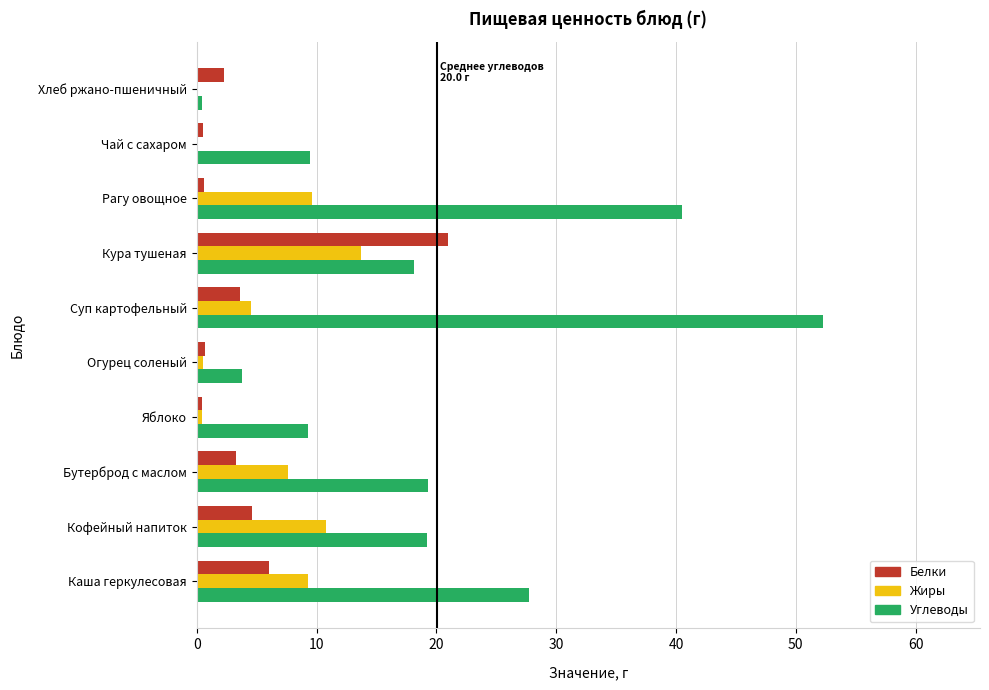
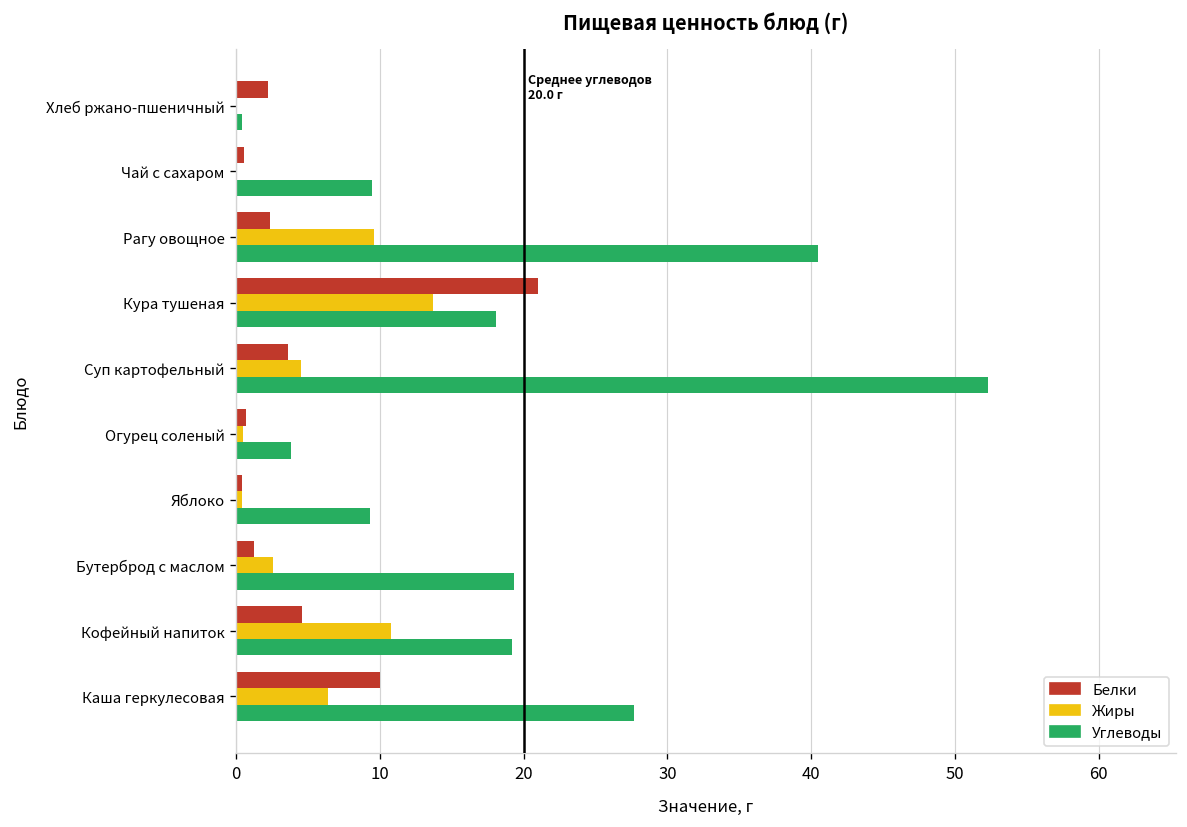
  {
    "Белки": {
      "Хлеб ржано-пшеничный": 2.2,
      "Чай с сахаром": 0.5,
-     "Рагу овощное": 0.6,
+     "Рагу овощное": 2.4,
      "Кура тушеная": 21.0,
      "Суп картофельный": 3.6,
      "Огурец соленый": 0.7,
      "Яблоко": 0.4,
-     "Бутерброд с маслом": 3.3,
+     "Бутерброд с маслом": 1.2,
      "Кофейный напиток": 4.6,
-     "Каша геркулесовая": 6.0
+     "Каша геркулесовая": 10.0
    },
    "Жиры": {
      "Хлеб ржано-пшеничный": 0.0,
      "Чай с сахаром": 0.0,
      "Рагу овощное": 9.6,
      "Кура тушеная": 13.7,
      "Суп картофельный": 4.5,
      "Огурец соленый": 0.5,
      "Яблоко": 0.4,
-     "Бутерброд с маслом": 7.6,
+     "Бутерброд с маслом": 2.6,
      "Кофейный напиток": 10.8,
-     "Каша геркулесовая": 9.3
+     "Каша геркулесовая": 6.4
    },
    "Углеводы": {
      "Хлеб ржано-пшеничный": 0.4,
      "Чай с сахаром": 9.5,
      "Рагу овощное": 40.5,
      "Кура тушеная": 18.1,
      "Суп картофельный": 52.3,
      "Огурец соленый": 3.8,
      "Яблоко": 9.3,
      "Бутерброд с маслом": 19.3,
      "Кофейный напиток": 19.2,
      "Каша геркулесовая": 27.7
    }
  }
